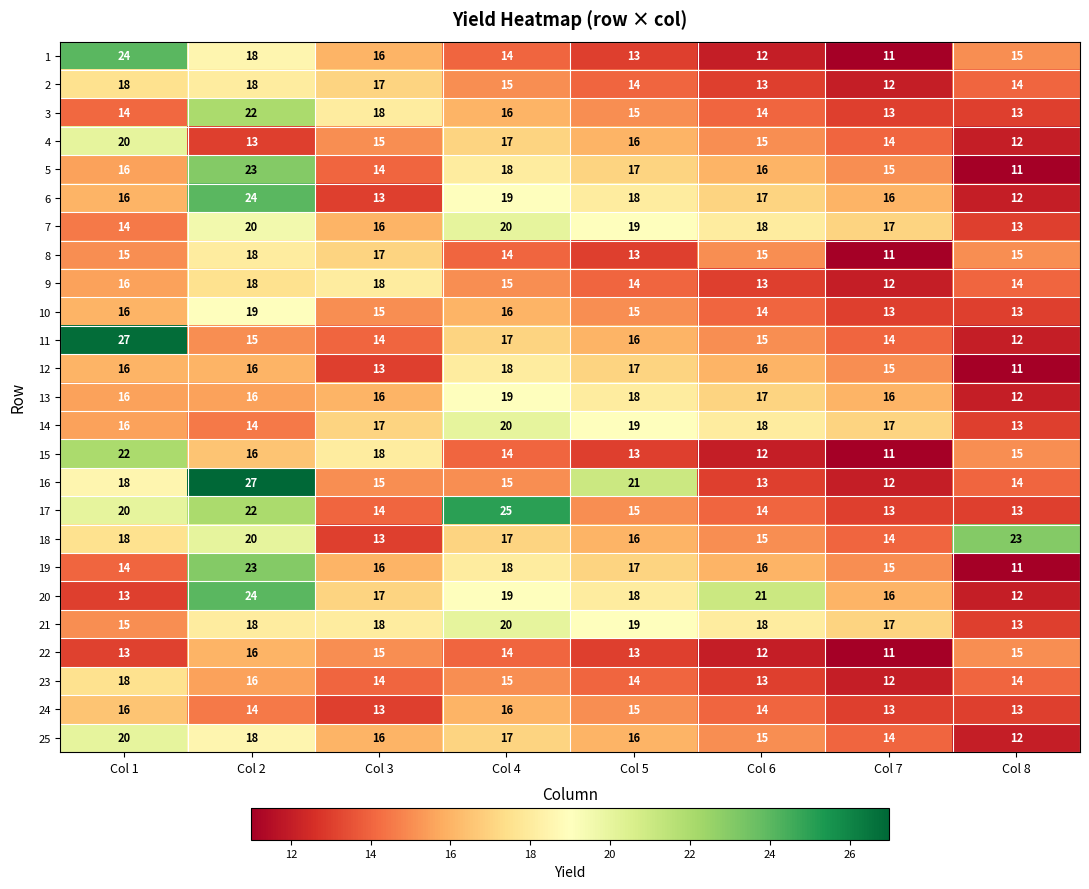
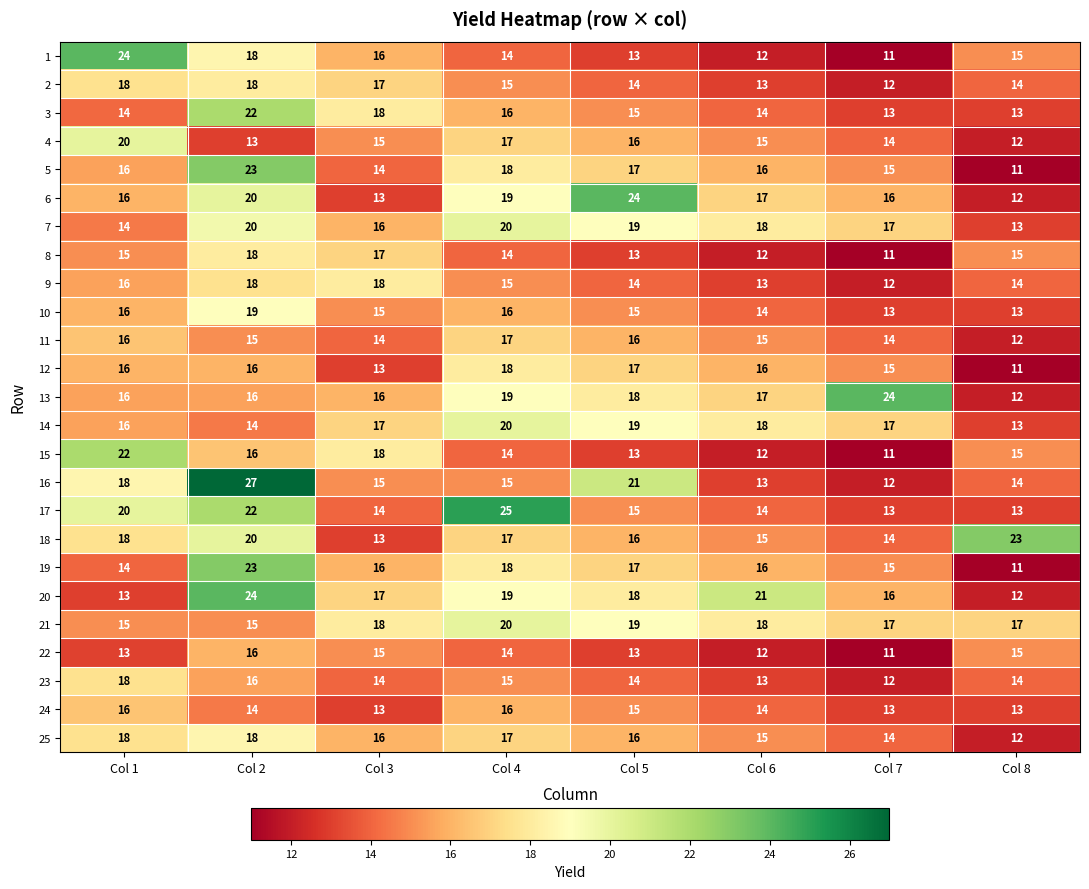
  {
    "1": {
      "Col 1": 24,
      "Col 2": 18,
      "Col 3": 16,
      "Col 4": 14,
      "Col 5": 13,
      "Col 6": 12,
      "Col 7": 11,
      "Col 8": 15
    },
    "2": {
      "Col 1": 18,
      "Col 2": 18,
      "Col 3": 17,
      "Col 4": 15,
      "Col 5": 14,
      "Col 6": 13,
      "Col 7": 12,
      "Col 8": 14
    },
    "3": {
      "Col 1": 14,
      "Col 2": 22,
      "Col 3": 18,
      "Col 4": 16,
      "Col 5": 15,
      "Col 6": 14,
      "Col 7": 13,
      "Col 8": 13
    },
    "4": {
      "Col 1": 20,
      "Col 2": 13,
      "Col 3": 15,
      "Col 4": 17,
      "Col 5": 16,
      "Col 6": 15,
      "Col 7": 14,
      "Col 8": 12
    },
    "5": {
      "Col 1": 16,
      "Col 2": 23,
      "Col 3": 14,
      "Col 4": 18,
      "Col 5": 17,
      "Col 6": 16,
      "Col 7": 15,
      "Col 8": 11
    },
    "6": {
      "Col 1": 16,
-     "Col 2": 24,
+     "Col 2": 20,
      "Col 3": 13,
      "Col 4": 19,
-     "Col 5": 18,
+     "Col 5": 24,
      "Col 6": 17,
      "Col 7": 16,
      "Col 8": 12
    },
    "7": {
      "Col 1": 14,
      "Col 2": 20,
      "Col 3": 16,
      "Col 4": 20,
      "Col 5": 19,
      "Col 6": 18,
      "Col 7": 17,
      "Col 8": 13
    },
    "8": {
      "Col 1": 15,
      "Col 2": 18,
      "Col 3": 17,
      "Col 4": 14,
      "Col 5": 13,
-     "Col 6": 15,
+     "Col 6": 12,
      "Col 7": 11,
      "Col 8": 15
    },
    "9": {
      "Col 1": 16,
      "Col 2": 18,
      "Col 3": 18,
      "Col 4": 15,
      "Col 5": 14,
      "Col 6": 13,
      "Col 7": 12,
      "Col 8": 14
    },
    "10": {
      "Col 1": 16,
      "Col 2": 19,
      "Col 3": 15,
      "Col 4": 16,
      "Col 5": 15,
      "Col 6": 14,
      "Col 7": 13,
      "Col 8": 13
    },
    "11": {
-     "Col 1": 27,
+     "Col 1": 16,
      "Col 2": 15,
      "Col 3": 14,
      "Col 4": 17,
      "Col 5": 16,
      "Col 6": 15,
      "Col 7": 14,
      "Col 8": 12
    },
    "12": {
      "Col 1": 16,
      "Col 2": 16,
      "Col 3": 13,
      "Col 4": 18,
      "Col 5": 17,
      "Col 6": 16,
      "Col 7": 15,
      "Col 8": 11
    },
    "13": {
      "Col 1": 16,
      "Col 2": 16,
      "Col 3": 16,
      "Col 4": 19,
      "Col 5": 18,
      "Col 6": 17,
-     "Col 7": 16,
+     "Col 7": 24,
      "Col 8": 12
    },
    "14": {
      "Col 1": 16,
      "Col 2": 14,
      "Col 3": 17,
      "Col 4": 20,
      "Col 5": 19,
      "Col 6": 18,
      "Col 7": 17,
      "Col 8": 13
    },
    "15": {
      "Col 1": 22,
      "Col 2": 16,
      "Col 3": 18,
      "Col 4": 14,
      "Col 5": 13,
      "Col 6": 12,
      "Col 7": 11,
      "Col 8": 15
    },
    "16": {
      "Col 1": 18,
      "Col 2": 27,
      "Col 3": 15,
      "Col 4": 15,
      "Col 5": 21,
      "Col 6": 13,
      "Col 7": 12,
      "Col 8": 14
    },
    "17": {
      "Col 1": 20,
      "Col 2": 22,
      "Col 3": 14,
      "Col 4": 25,
      "Col 5": 15,
      "Col 6": 14,
      "Col 7": 13,
      "Col 8": 13
    },
    "18": {
      "Col 1": 18,
      "Col 2": 20,
      "Col 3": 13,
      "Col 4": 17,
      "Col 5": 16,
      "Col 6": 15,
      "Col 7": 14,
      "Col 8": 23
    },
    "19": {
      "Col 1": 14,
      "Col 2": 23,
      "Col 3": 16,
      "Col 4": 18,
      "Col 5": 17,
      "Col 6": 16,
      "Col 7": 15,
      "Col 8": 11
    },
    "20": {
      "Col 1": 13,
      "Col 2": 24,
      "Col 3": 17,
      "Col 4": 19,
      "Col 5": 18,
      "Col 6": 21,
      "Col 7": 16,
      "Col 8": 12
    },
    "21": {
      "Col 1": 15,
-     "Col 2": 18,
+     "Col 2": 15,
      "Col 3": 18,
      "Col 4": 20,
      "Col 5": 19,
      "Col 6": 18,
      "Col 7": 17,
-     "Col 8": 13
+     "Col 8": 17
    },
    "22": {
      "Col 1": 13,
      "Col 2": 16,
      "Col 3": 15,
      "Col 4": 14,
      "Col 5": 13,
      "Col 6": 12,
      "Col 7": 11,
      "Col 8": 15
    },
    "23": {
      "Col 1": 18,
      "Col 2": 16,
      "Col 3": 14,
      "Col 4": 15,
      "Col 5": 14,
      "Col 6": 13,
      "Col 7": 12,
      "Col 8": 14
    },
    "24": {
      "Col 1": 16,
      "Col 2": 14,
      "Col 3": 13,
      "Col 4": 16,
      "Col 5": 15,
      "Col 6": 14,
      "Col 7": 13,
      "Col 8": 13
    },
    "25": {
-     "Col 1": 20,
+     "Col 1": 18,
      "Col 2": 18,
      "Col 3": 16,
      "Col 4": 17,
      "Col 5": 16,
      "Col 6": 15,
      "Col 7": 14,
      "Col 8": 12
    }
  }
